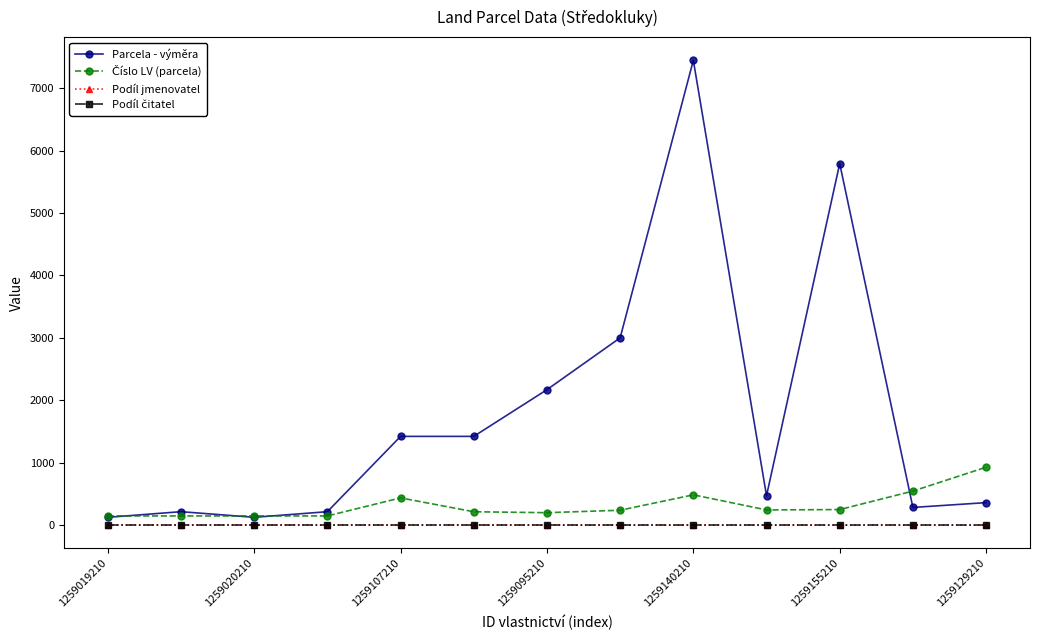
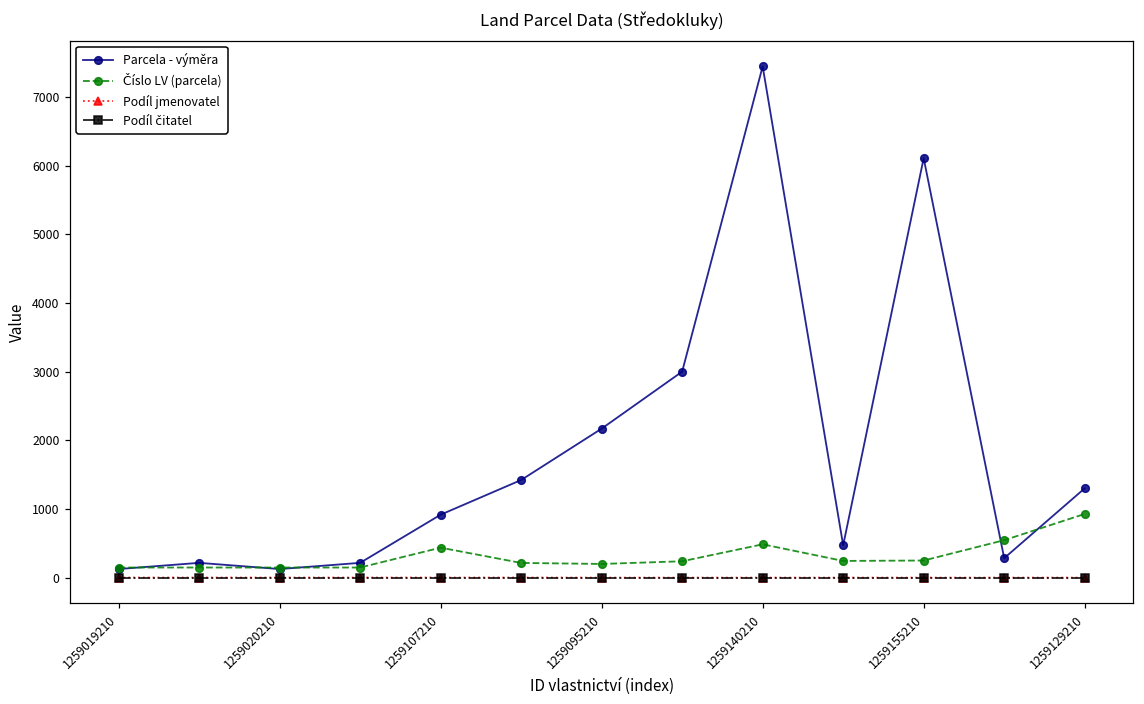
  {
    "Parcela - výměra": {
-     "1259107210": 1400,
+     "1259107210": 900,
      "1259095210": 2200,
      "1259140210": 7400,
-     "1259155210": 5800,
-     "1259129210": 400
+     "1259155210": 6100,
+     "1259129210": 1300
    },
    "Číslo LV (parcela)": {
      "1259107210": 400,
      "1259095210": 200,
      "1259140210": 500,
      "1259155210": 300,
      "1259129210": 900
    },
    "Podíl čitatel": {
      "1259019210": 0,
      "1259020210": 0,
      "1259107210": 0,
      "1259095210": 0,
      "1259140210": 0,
      "1259155210": 0,
      "1259129210": 0
    }
  }
